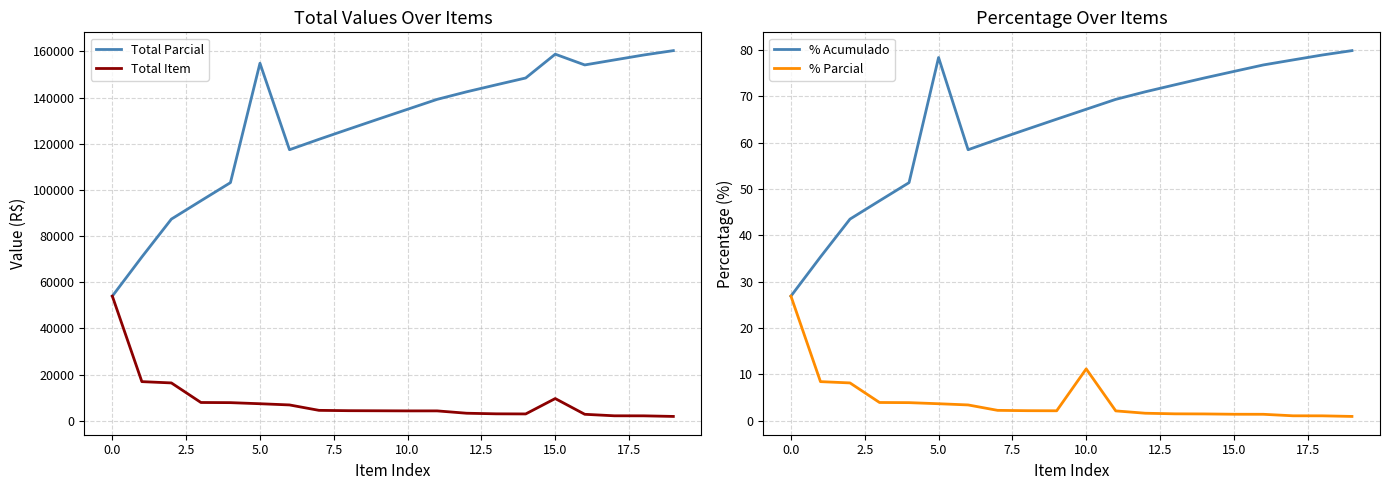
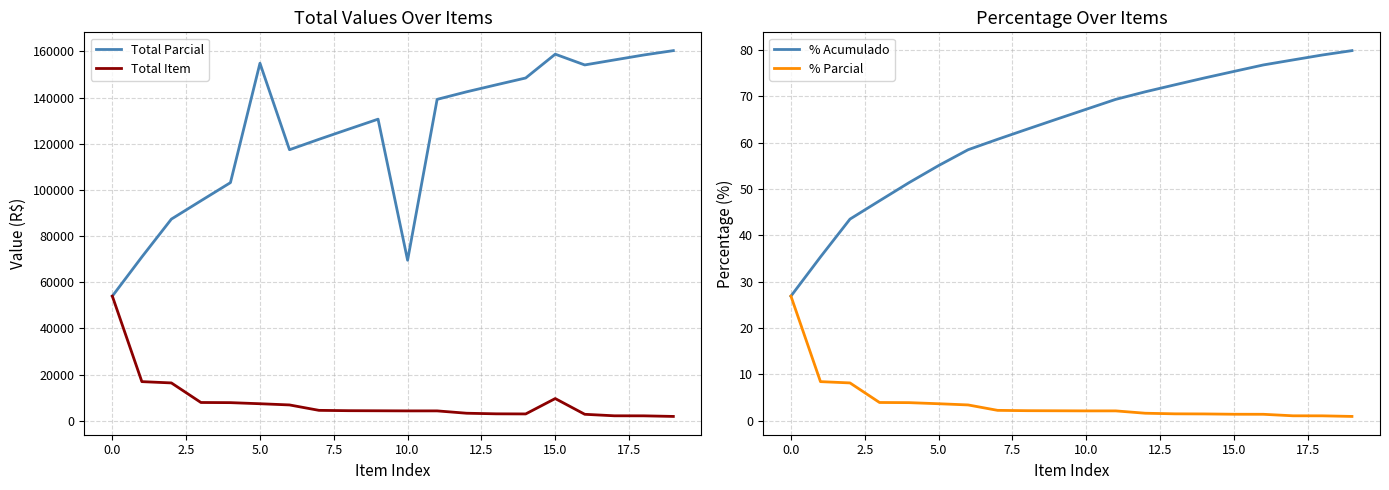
  {
    "Total Values Over Items": {
      "Total Parcial": {
        "5.0": 155000,
-       "10.0": 135000,
+       "10.0": 70000,
        "15.0": 159000
      },
      "Total Item": {
        "5.0": 7000,
        "10.0": 4000,
        "15.0": 10000
      }
    },
    "Percentage Over Items": {
      "% Acumulado": {
-       "5.0": 78,
+       "5.0": 55,
        "10.0": 67,
        "15.0": 75
      },
      "% Parcial": {
        "5.0": 4,
-       "10.0": 11,
+       "10.0": 2,
        "15.0": 1
      }
    }
  }
